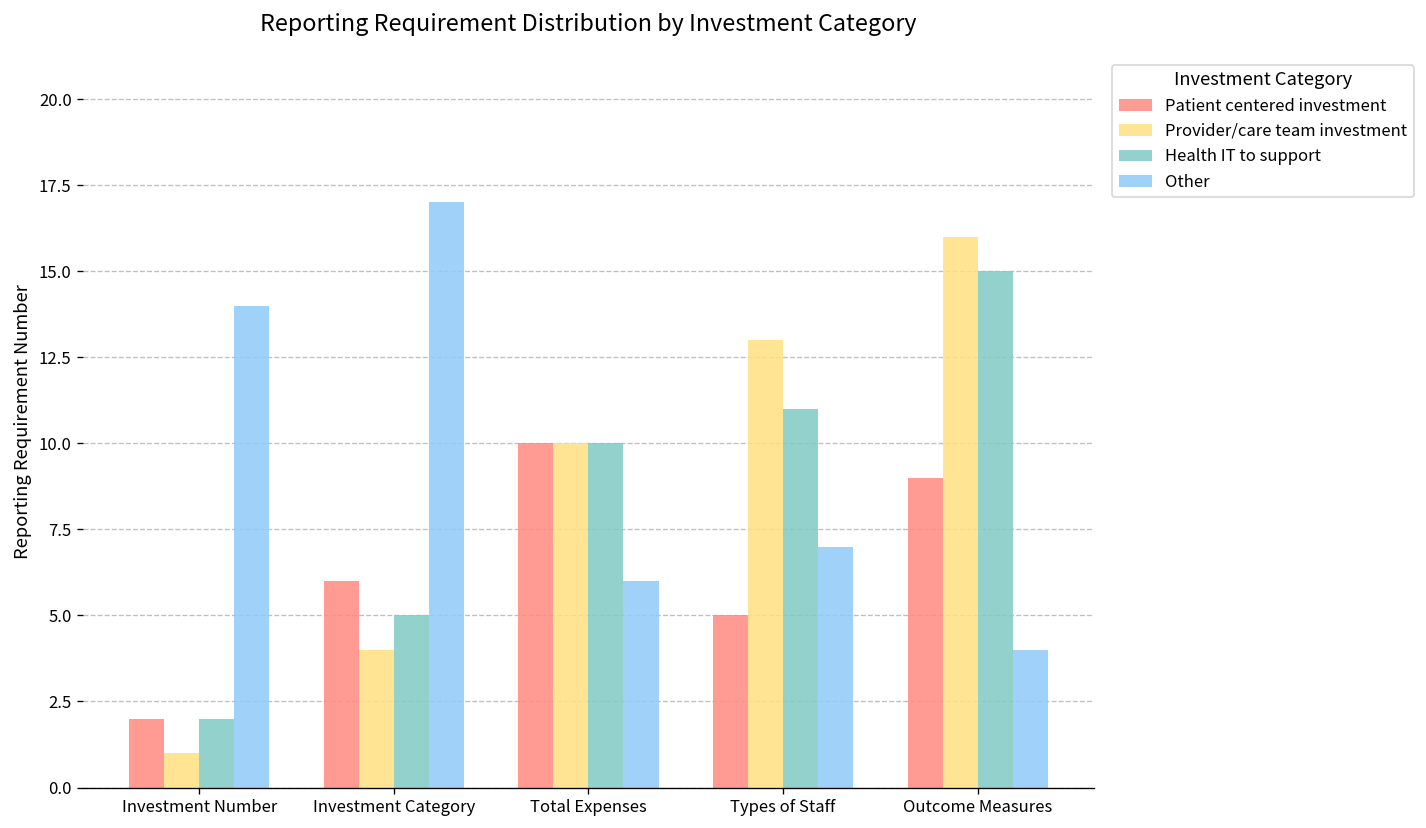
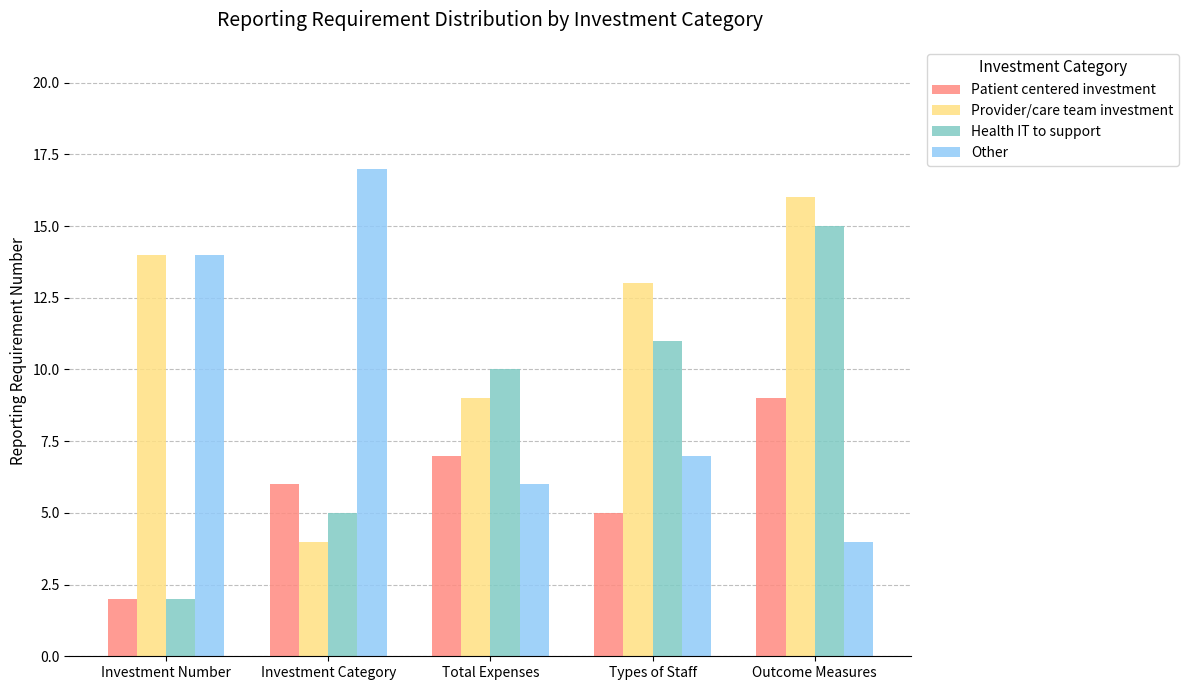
  {
    "Patient centered investment": {
      "Investment Number": 2,
      "Investment Category": 6,
-     "Total Expenses": 10,
+     "Total Expenses": 7,
      "Types of Staff": 5,
      "Outcome Measures": 9
    },
    "Provider/care team investment": {
-     "Investment Number": 1,
+     "Investment Number": 14,
      "Investment Category": 4,
-     "Total Expenses": 10,
+     "Total Expenses": 9,
      "Types of Staff": 13,
      "Outcome Measures": 16
    }
  }
